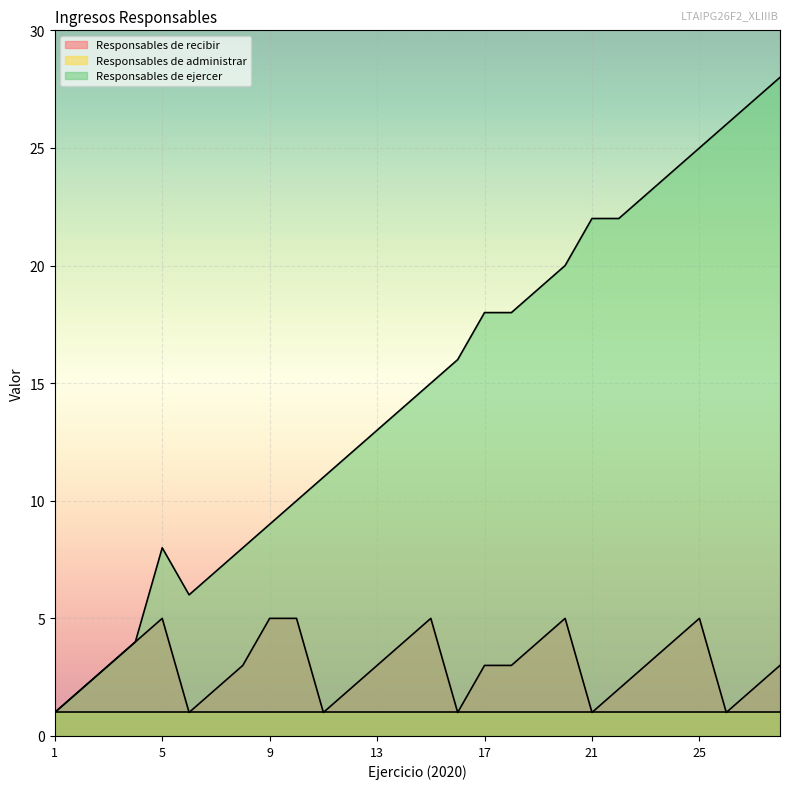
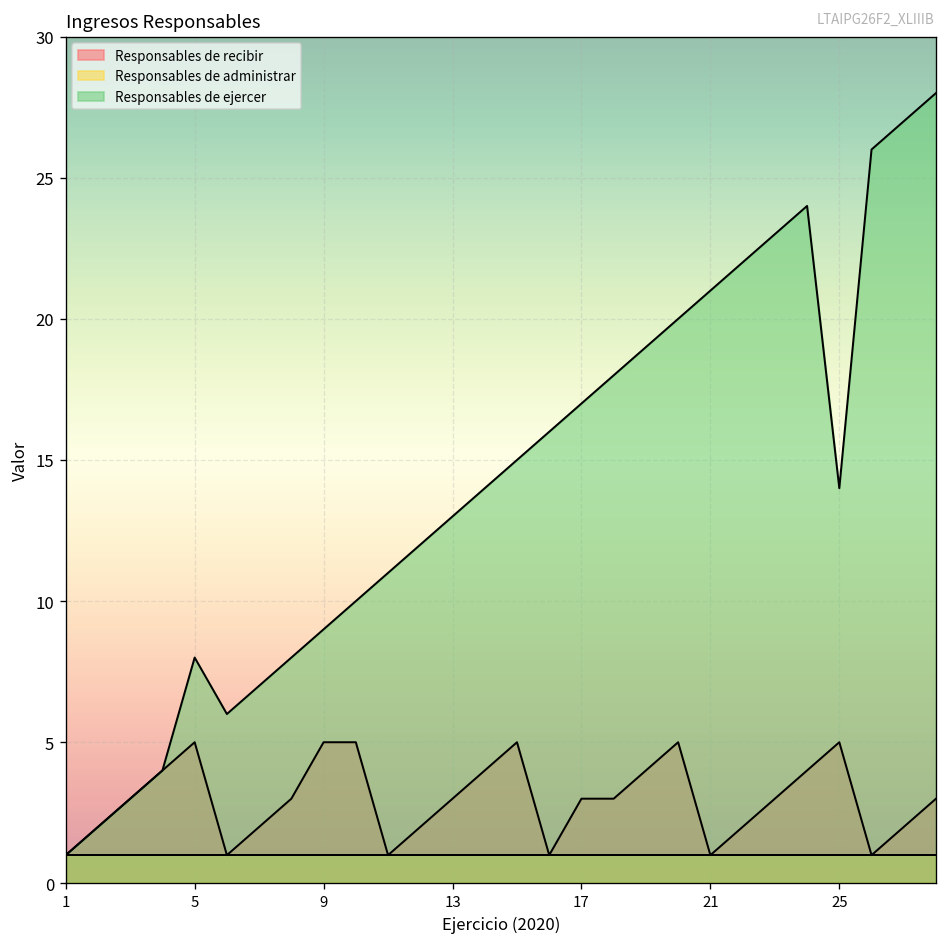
  {
    "Responsables de recibir": {
      "5": 5,
      "9": 5,
      "13": 3,
      "17": 3,
      "25": 5
    },
    "Responsables de administrar": {
      "5": 1,
      "9": 1,
      "13": 1,
      "17": 1,
      "25": 1
    },
    "Responsables de ejercer": {
      "5": 8,
      "9": 9,
      "13": 13,
-     "17": 18,
-     "21": 22,
-     "25": 25
+     "17": 17,
+     "21": 21,
+     "25": 14
    }
  }
